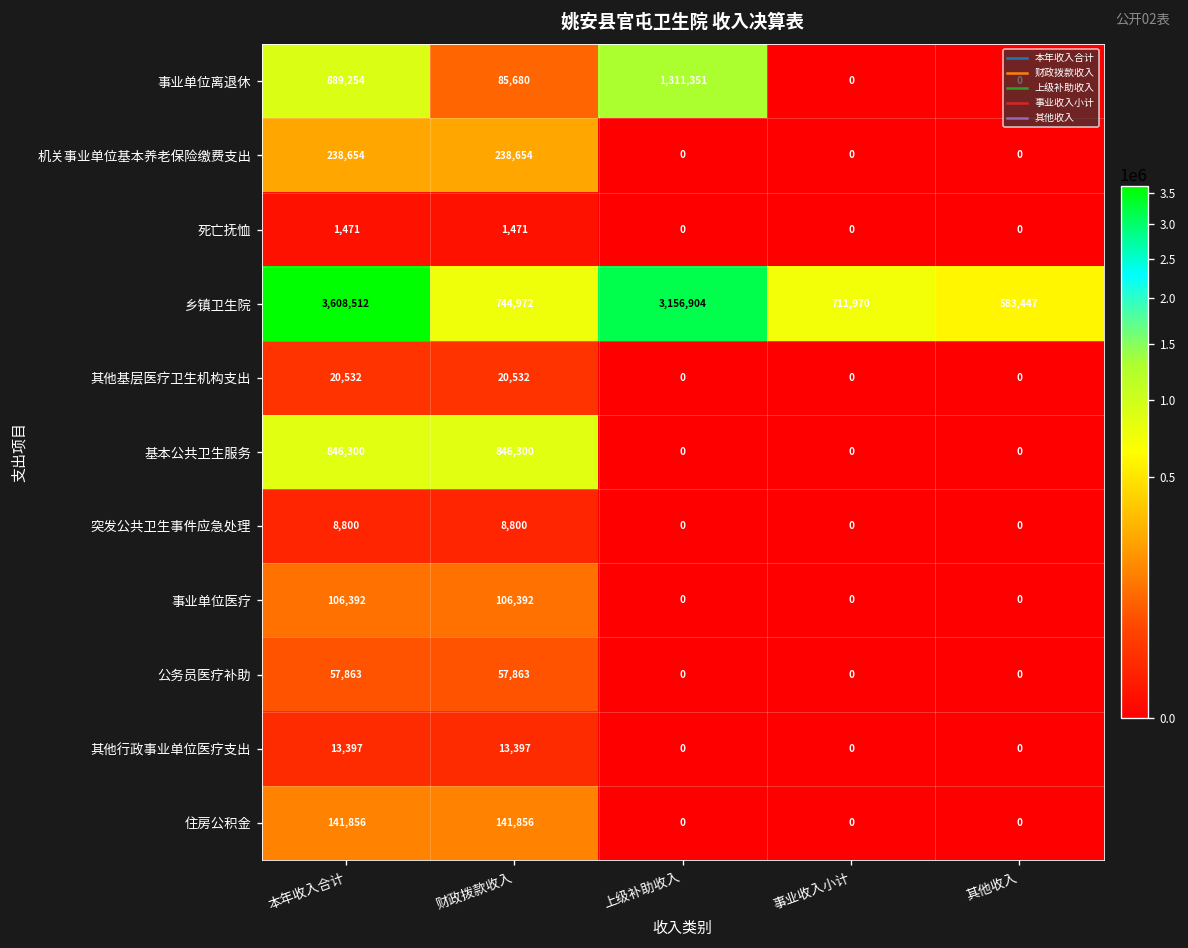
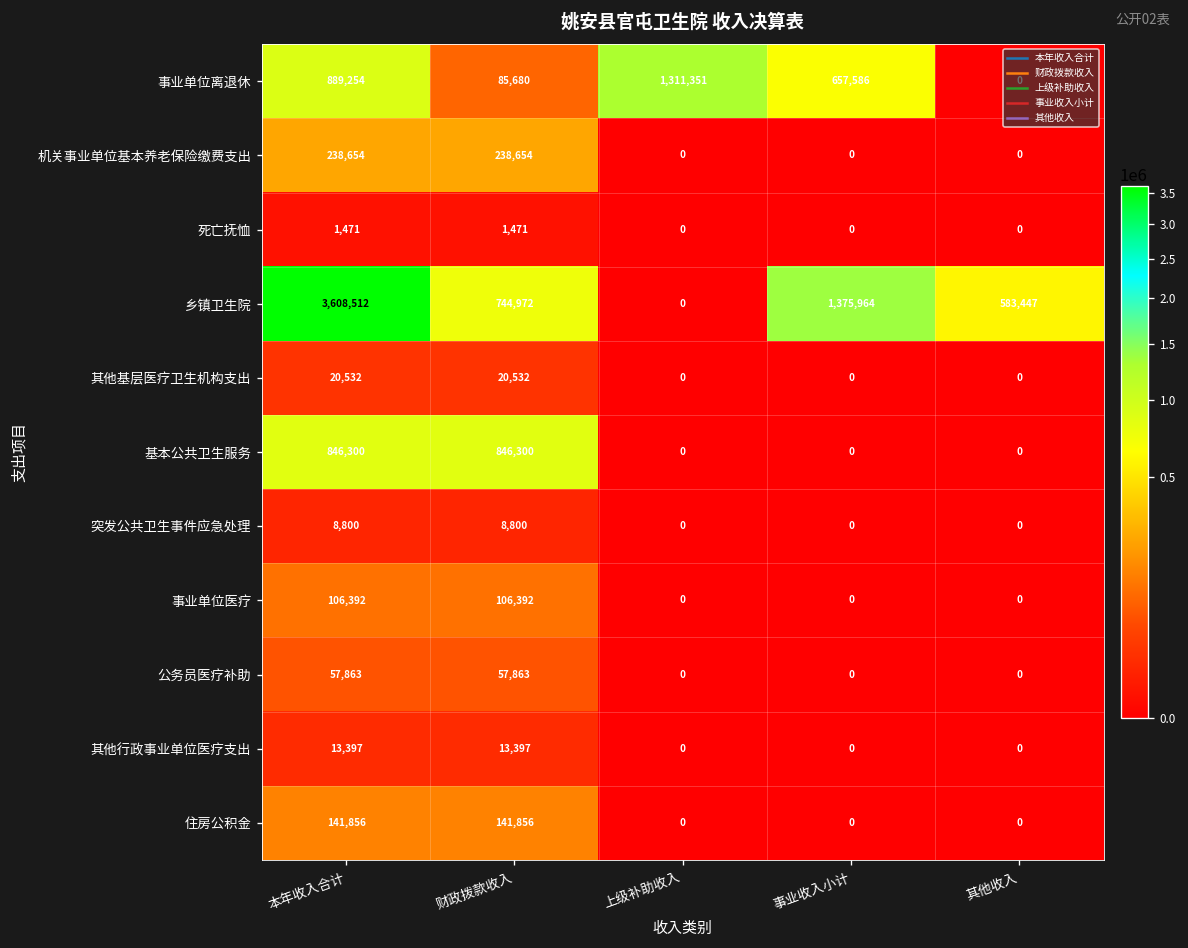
  {
    "事业单位离退休": {
      "本年收入合计": "889,254",
      "财政拨款收入": "85,680",
      "上级补助收入": "1,311,351",
-     "事业收入小计": "0"
+     "事业收入小计": "657,586"
    },
    "机关事业单位基本养老保险缴费支出": {
      "本年收入合计": "238,654",
      "财政拨款收入": "238,654",
      "上级补助收入": "0",
      "事业收入小计": "0",
      "其他收入": "0"
    },
    "死亡抚恤": {
      "本年收入合计": "1,471",
      "财政拨款收入": "1,471",
      "上级补助收入": "0",
      "事业收入小计": "0",
      "其他收入": "0"
    },
    "乡镇卫生院": {
      "本年收入合计": "3,608,512",
      "财政拨款收入": "744,972",
-     "上级补助收入": "3,156,904",
-     "事业收入小计": "711,970",
+     "上级补助收入": "0",
+     "事业收入小计": "1,375,964",
      "其他收入": "583,447"
    },
    "其他基层医疗卫生机构支出": {
      "本年收入合计": "20,532",
      "财政拨款收入": "20,532",
      "上级补助收入": "0",
      "事业收入小计": "0",
      "其他收入": "0"
    },
    "基本公共卫生服务": {
      "本年收入合计": "846,300",
      "财政拨款收入": "846,300",
      "上级补助收入": "0",
      "事业收入小计": "0",
      "其他收入": "0"
    },
    "突发公共卫生事件应急处理": {
      "本年收入合计": "8,800",
      "财政拨款收入": "8,800",
      "上级补助收入": "0",
      "事业收入小计": "0",
      "其他收入": "0"
    },
    "事业单位医疗": {
      "本年收入合计": "106,392",
      "财政拨款收入": "106,392",
      "上级补助收入": "0",
      "事业收入小计": "0",
      "其他收入": "0"
    },
    "公务员医疗补助": {
      "本年收入合计": "57,863",
      "财政拨款收入": "57,863",
      "上级补助收入": "0",
      "事业收入小计": "0",
      "其他收入": "0"
    },
    "其他行政事业单位医疗支出": {
      "本年收入合计": "13,397",
      "财政拨款收入": "13,397",
      "上级补助收入": "0",
      "事业收入小计": "0",
      "其他收入": "0"
    },
    "住房公积金": {
      "本年收入合计": "141,856",
      "财政拨款收入": "141,856",
      "上级补助收入": "0",
      "事业收入小计": "0",
      "其他收入": "0"
    }
  }
